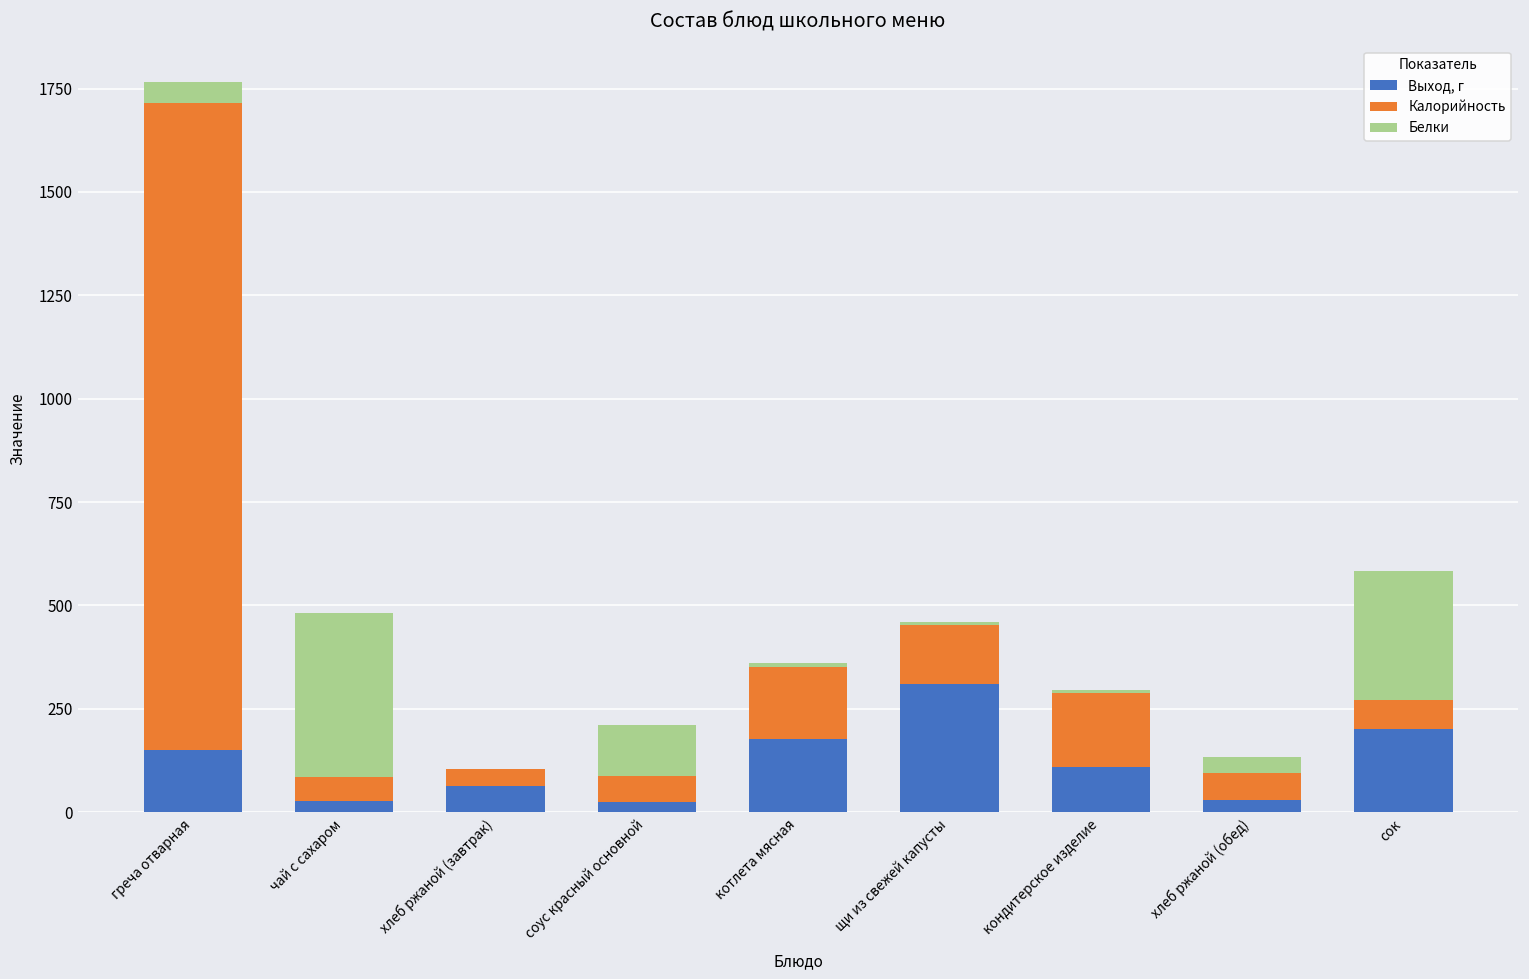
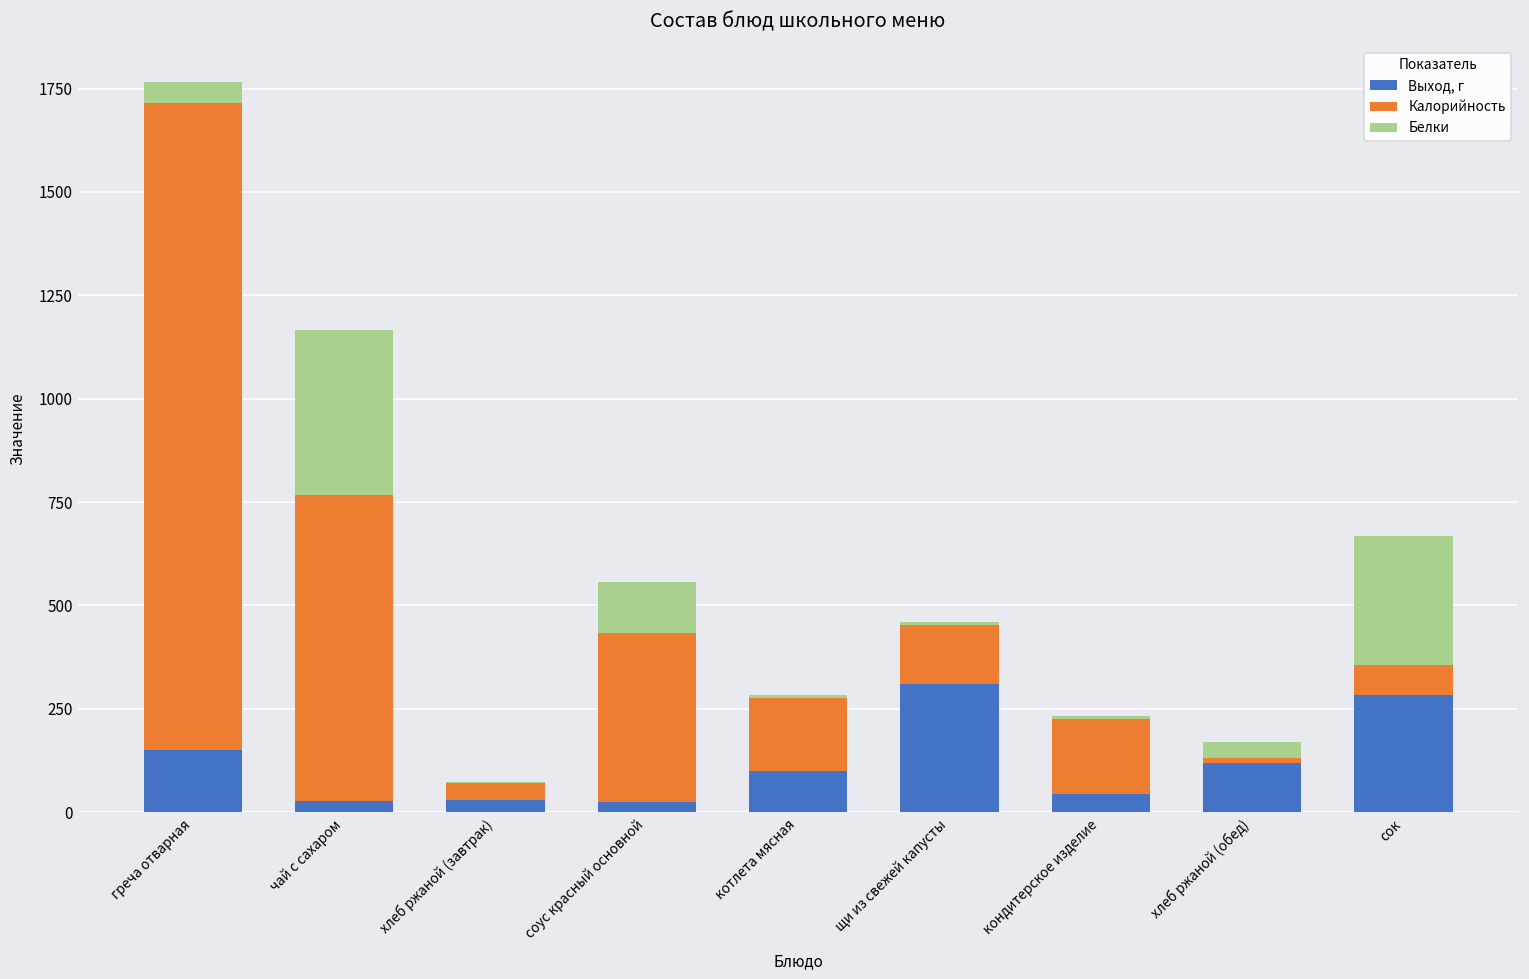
  {
    "Выход, г": {
      "греча отварная": 150,
      "чай с сахаром": 30,
-     "хлеб ржаной (завтрак)": 60,
+     "хлеб ржаной (завтрак)": 30,
      "соус красный основной": 30,
-     "котлета мясная": 180,
+     "котлета мясная": 100,
      "щи из свежей капусты": 310,
-     "кондитерское изделие": 110,
-     "хлеб ржаной (обед)": 30,
-     "сок": 200
+     "кондитерское изделие": 50,
+     "хлеб ржаной (обед)": 120,
+     "сок": 280
    },
    "Калорийность": {
      "греча отварная": 1560,
-     "чай с сахаром": 60,
+     "чай с сахаром": 740,
      "хлеб ржаной (завтрак)": 40,
-     "соус красный основной": 60,
+     "соус красный основной": 410,
      "котлета мясная": 180,
      "щи из свежей капусты": 140,
      "кондитерское изделие": 180,
-     "хлеб ржаной (обед)": 60,
+     "хлеб ржаной (обед)": 10,
      "сок": 70
    },
    "Белки": {
      "греча отварная": 50,
      "чай с сахаром": 400,
      "соус красный основной": 120,
      "котлета мясная": 10,
      "щи из свежей капусты": 10,
      "хлеб ржаной (обед)": 40,
      "сок": 310
    }
  }
